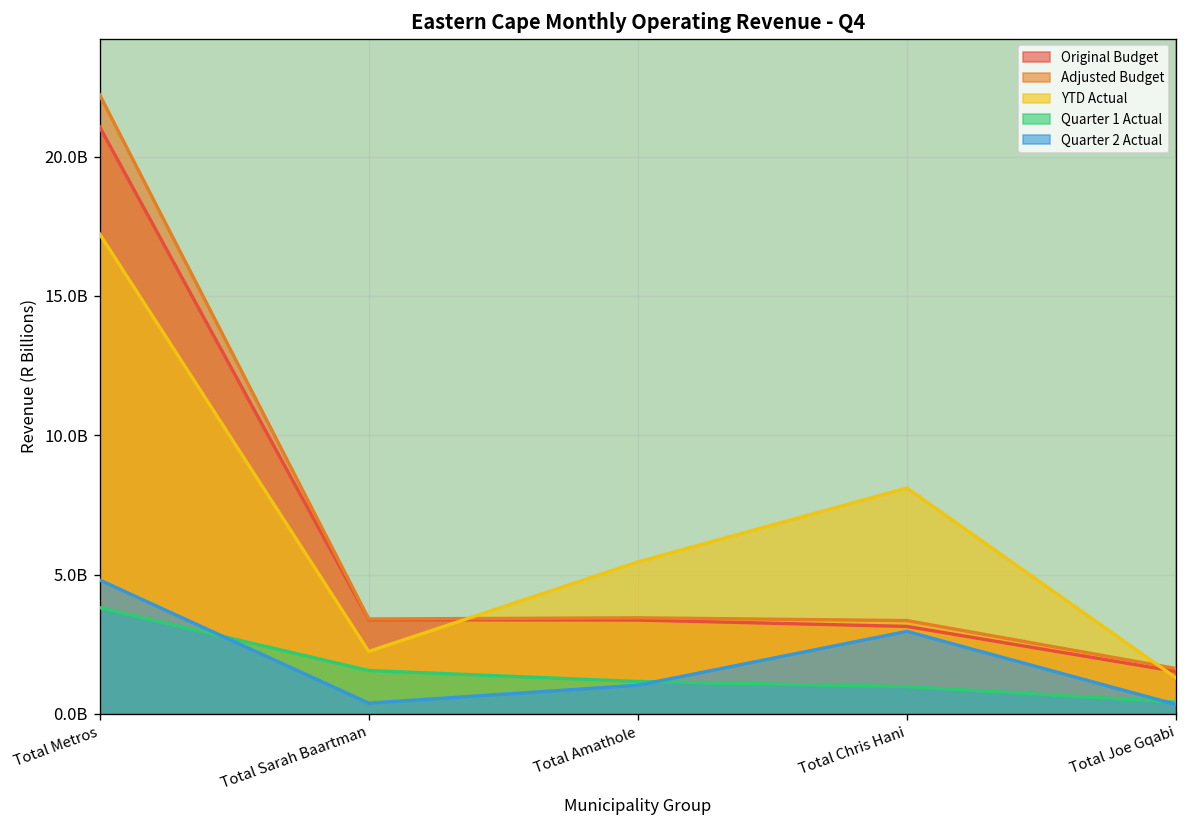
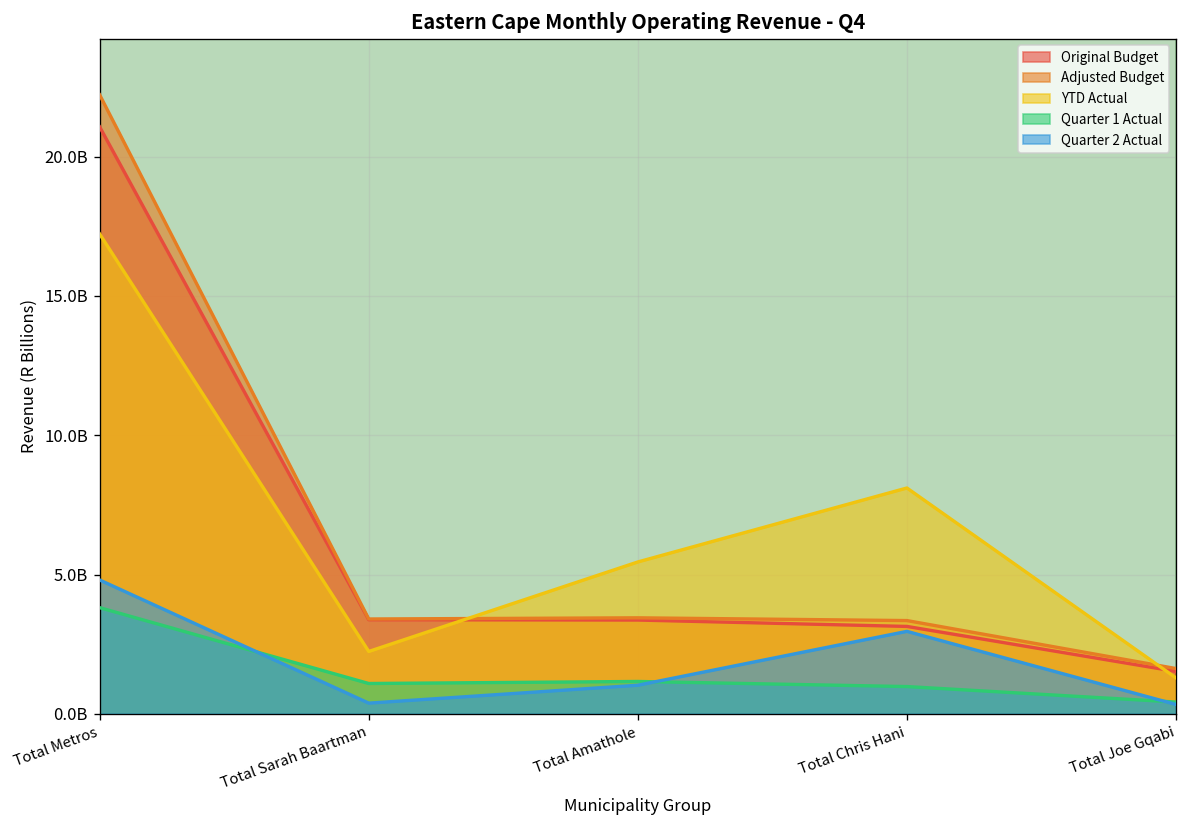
  {
    "YTD Actual": {
      "Total Metros": 17200000000,
      "Total Sarah Baartman": 2200000000,
      "Total Amathole": 5500000000,
      "Total Chris Hani": 8100000000,
      "Total Joe Gqabi": 1300000000
    },
    "Quarter 1 Actual": {
      "Total Metros": 3800000000,
-     "Total Sarah Baartman": 1600000000,
+     "Total Sarah Baartman": 1100000000,
      "Total Amathole": 1200000000,
      "Total Chris Hani": 1000000000
    },
    "Quarter 2 Actual": {
      "Total Metros": 4800000000,
      "Total Sarah Baartman": 400000000,
      "Total Amathole": 1000000000,
      "Total Chris Hani": 3000000000
    }
  }
